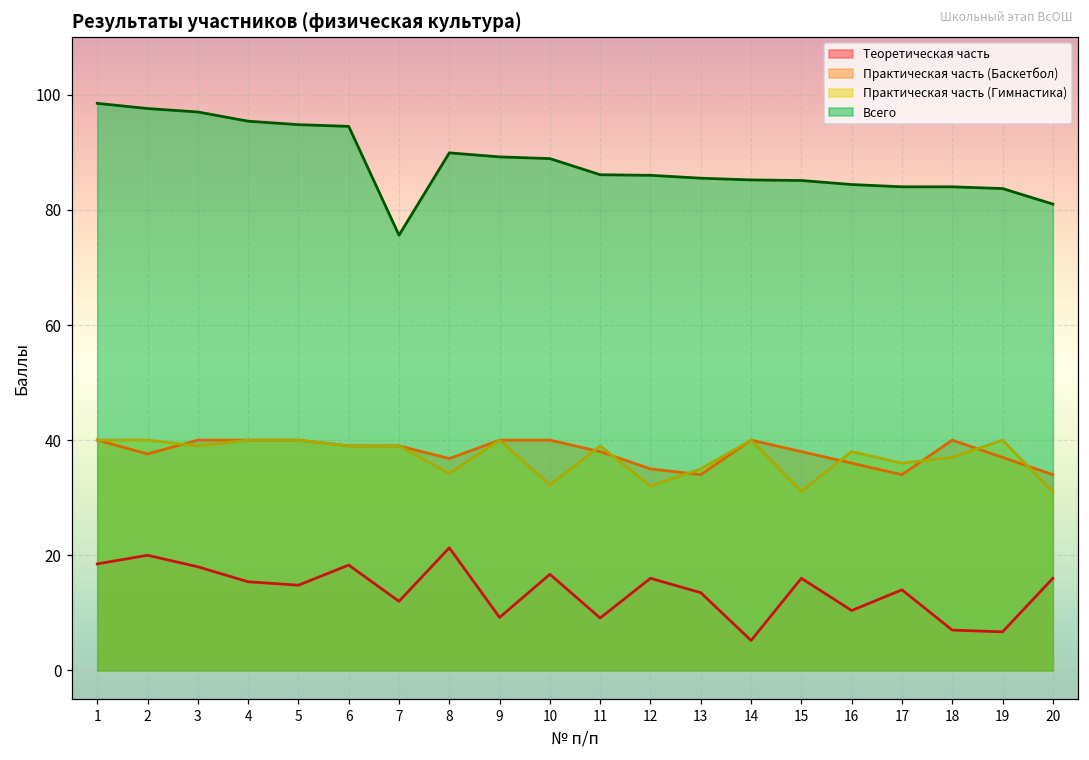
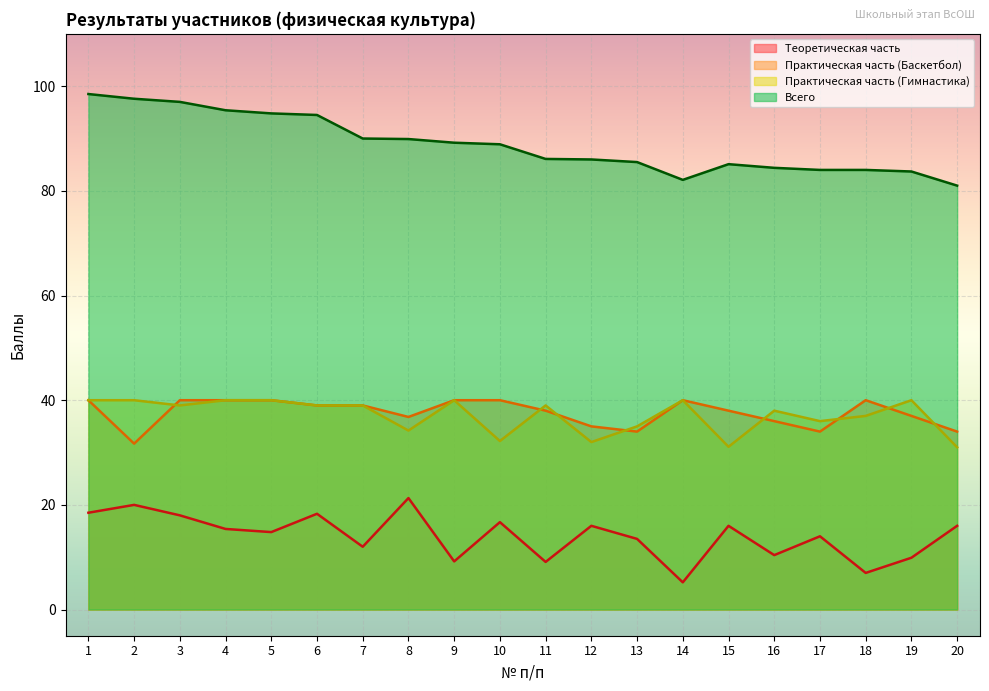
  {
    "Теоретическая часть": {
      "1": 19,
      "2": 20,
      "3": 18,
      "4": 15,
      "5": 15,
      "6": 18,
      "7": 12,
      "8": 21,
      "9": 9,
      "10": 17,
      "11": 9,
      "12": 16,
      "13": 14,
      "14": 5,
      "15": 16,
      "16": 10,
      "17": 14,
      "18": 7,
-     "19": 7,
+     "19": 10,
      "20": 16
    },
    "Практическая часть (Баскетбол)": {
-     "2": 38,
+     "2": 32,
      "3": 40,
      "8": 37,
      "10": 40,
      "11": 38,
      "12": 35,
      "13": 34,
      "15": 38,
      "16": 36,
      "17": 34,
      "18": 40,
      "19": 37,
      "20": 34
    },
    "Практическая часть (Гимнастика)": {
      "2": 40,
      "3": 39,
      "8": 34,
      "10": 32,
      "11": 39,
      "12": 32,
      "13": 35,
      "15": 31,
      "16": 38,
      "17": 36,
      "18": 37,
      "19": 40,
      "20": 31
    },
    "Всего": {
      "1": 99,
      "2": 98,
      "3": 97,
      "4": 95,
      "5": 95,
      "6": 95,
-     "7": 76,
+     "7": 90,
      "8": 90,
      "9": 89,
      "10": 89,
      "11": 86,
      "12": 86,
      "13": 86,
-     "14": 85,
+     "14": 82,
      "15": 85,
      "16": 84,
      "17": 84,
      "18": 84,
      "19": 84,
      "20": 81
    }
  }
